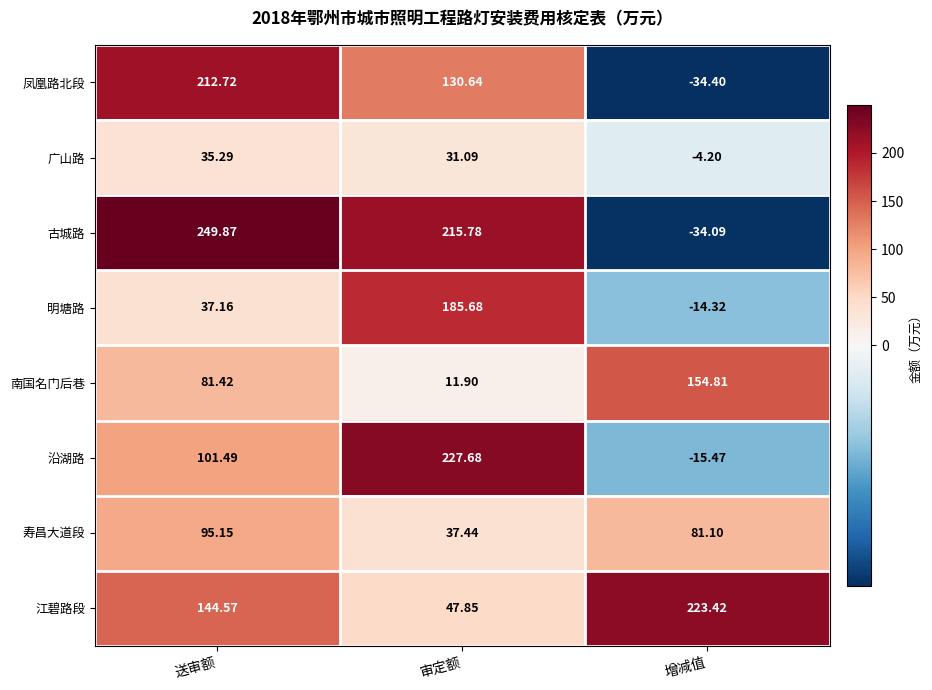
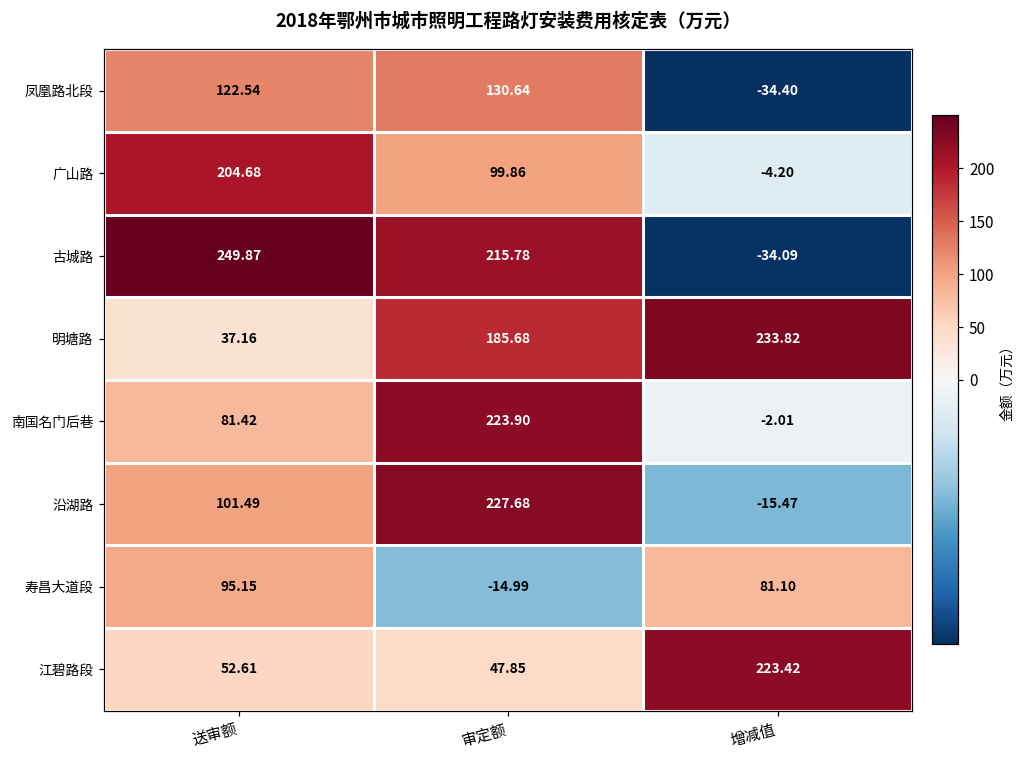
  {
    "凤凰路北段": {
-     "送审额": 212.72,
+     "送审额": 122.54,
      "审定额": 130.64,
      "增减值": -34.40
    },
    "广山路": {
-     "送审额": 35.29,
-     "审定额": 31.09,
+     "送审额": 204.68,
+     "审定额": 99.86,
      "增减值": -4.20
    },
    "古城路": {
      "送审额": 249.87,
      "审定额": 215.78,
      "增减值": -34.09
    },
    "明塘路": {
      "送审额": 37.16,
      "审定额": 185.68,
-     "增减值": -14.32
+     "增减值": 233.82
    },
    "南国名门后巷": {
      "送审额": 81.42,
-     "审定额": 11.90,
-     "增减值": 154.81
+     "审定额": 223.90,
+     "增减值": -2.01
    },
    "沿湖路": {
      "送审额": 101.49,
      "审定额": 227.68,
      "增减值": -15.47
    },
    "寿昌大道段": {
      "送审额": 95.15,
-     "审定额": 37.44,
+     "审定额": -14.99,
      "增减值": 81.10
    },
    "江碧路段": {
-     "送审额": 144.57,
+     "送审额": 52.61,
      "审定额": 47.85,
      "增减值": 223.42
    }
  }
